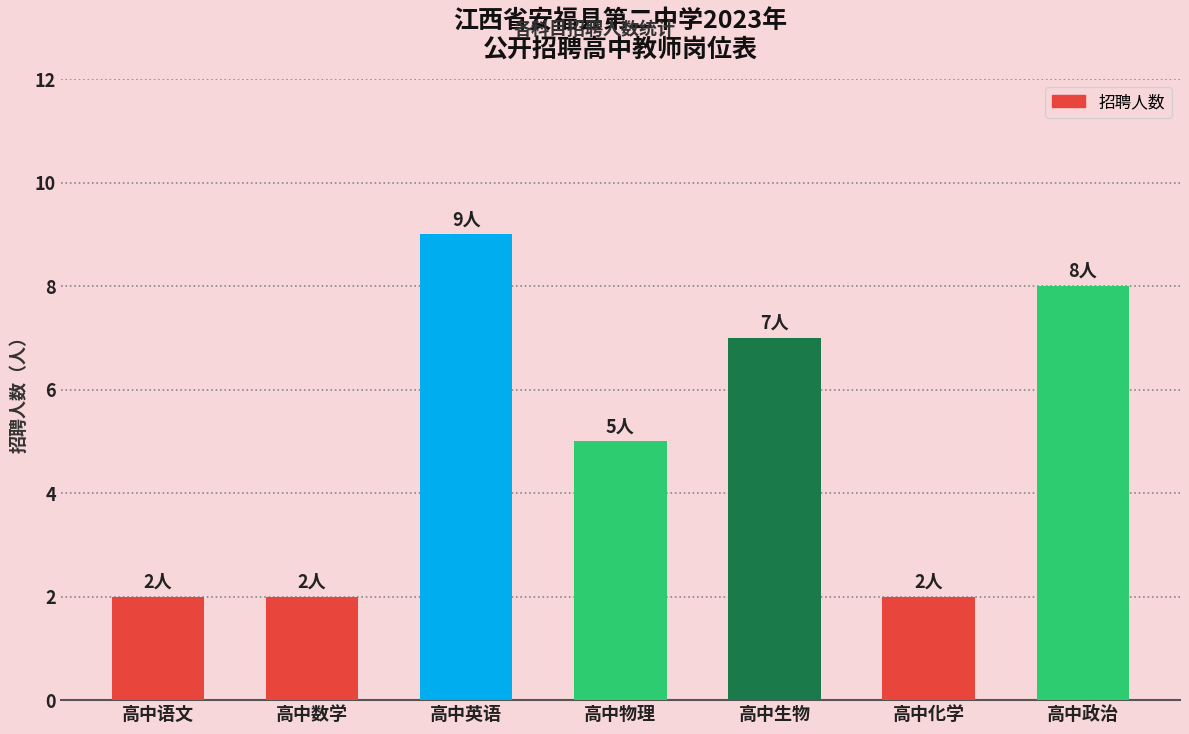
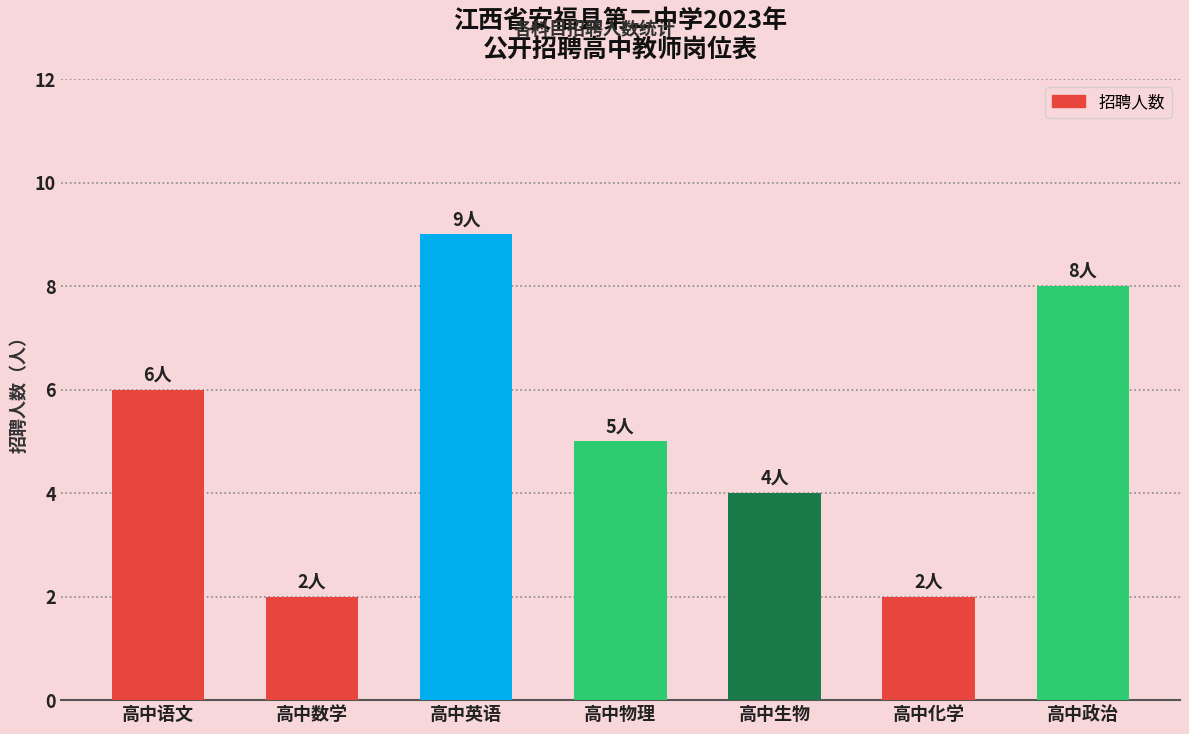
  {
-   "高中语文": "2人",
+   "高中语文": "6人",
    "高中数学": "2人",
    "高中英语": "9人",
    "高中物理": "5人",
-   "高中生物": "7人",
+   "高中生物": "4人",
    "高中化学": "2人",
    "高中政治": "8人"
  }
